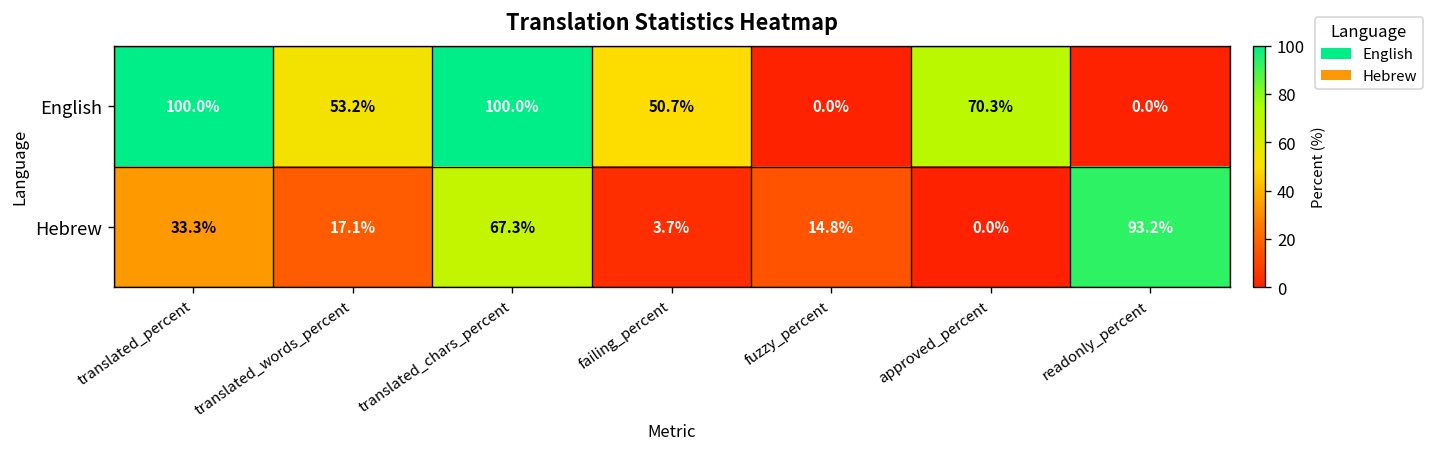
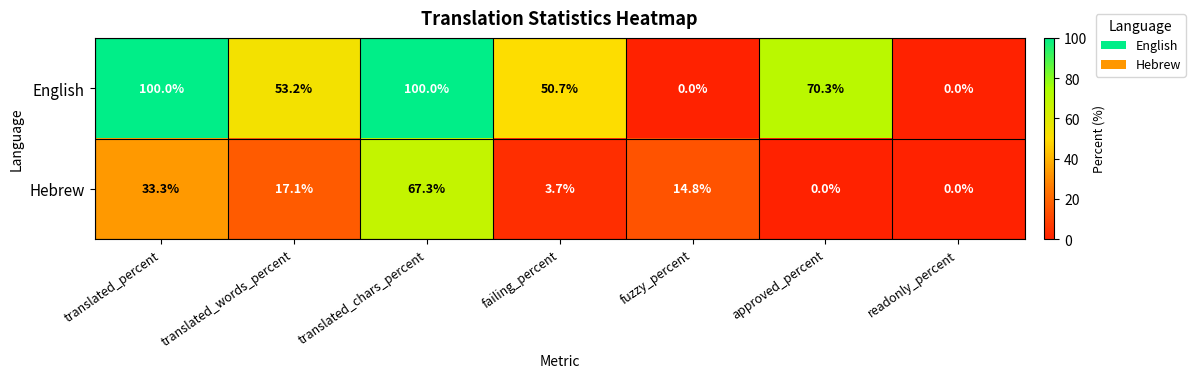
  {
    "English": {
      "translated_percent": "100.0%",
      "translated_words_percent": "53.2%",
      "translated_chars_percent": "100.0%",
      "failing_percent": "50.7%",
      "fuzzy_percent": "0.0%",
      "approved_percent": "70.3%",
      "readonly_percent": "0.0%"
    },
    "Hebrew": {
      "translated_percent": "33.3%",
      "translated_words_percent": "17.1%",
      "translated_chars_percent": "67.3%",
      "failing_percent": "3.7%",
      "fuzzy_percent": "14.8%",
      "approved_percent": "0.0%",
-     "readonly_percent": "93.2%"
+     "readonly_percent": "0.0%"
    }
  }
